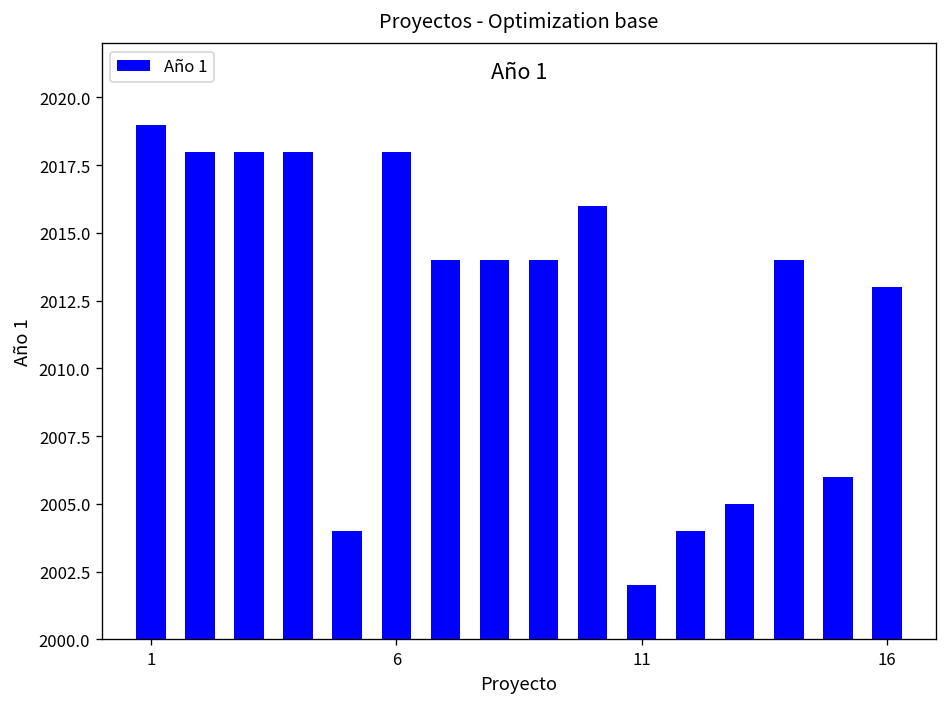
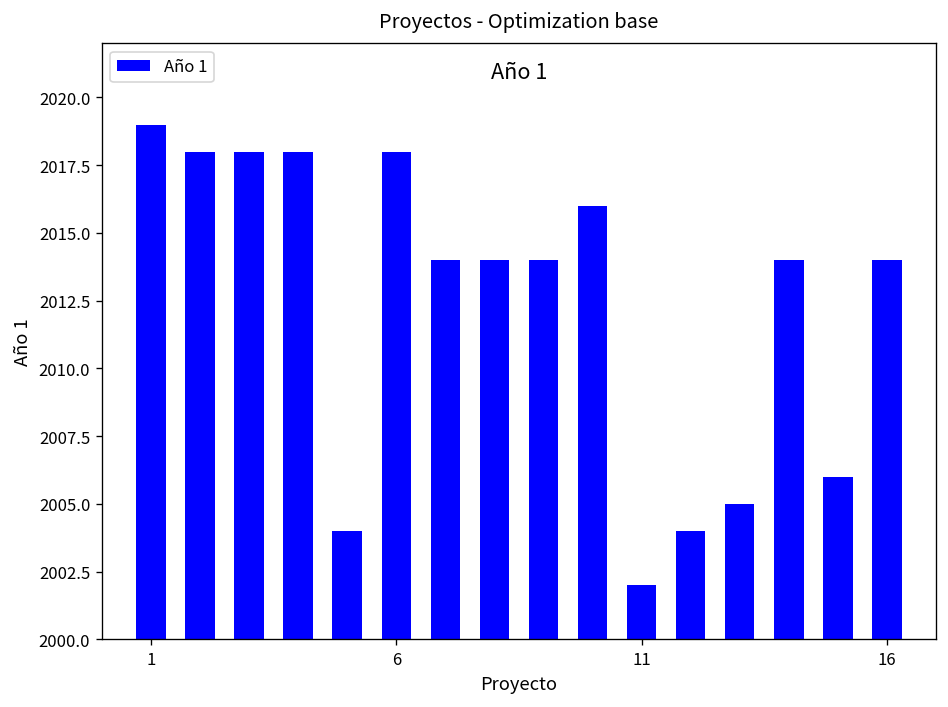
  {
    "1": 2019,
    "6": 2018,
    "11": 2002,
-   "16": 2013
+   "16": 2014
  }
